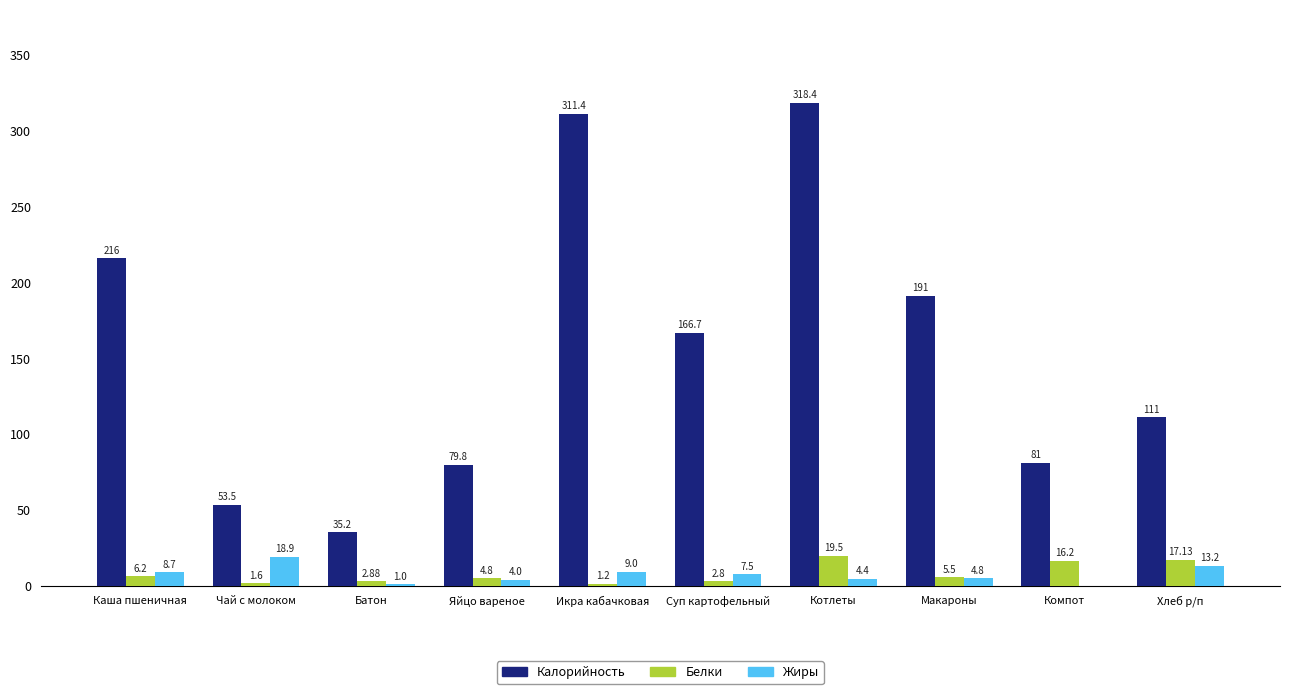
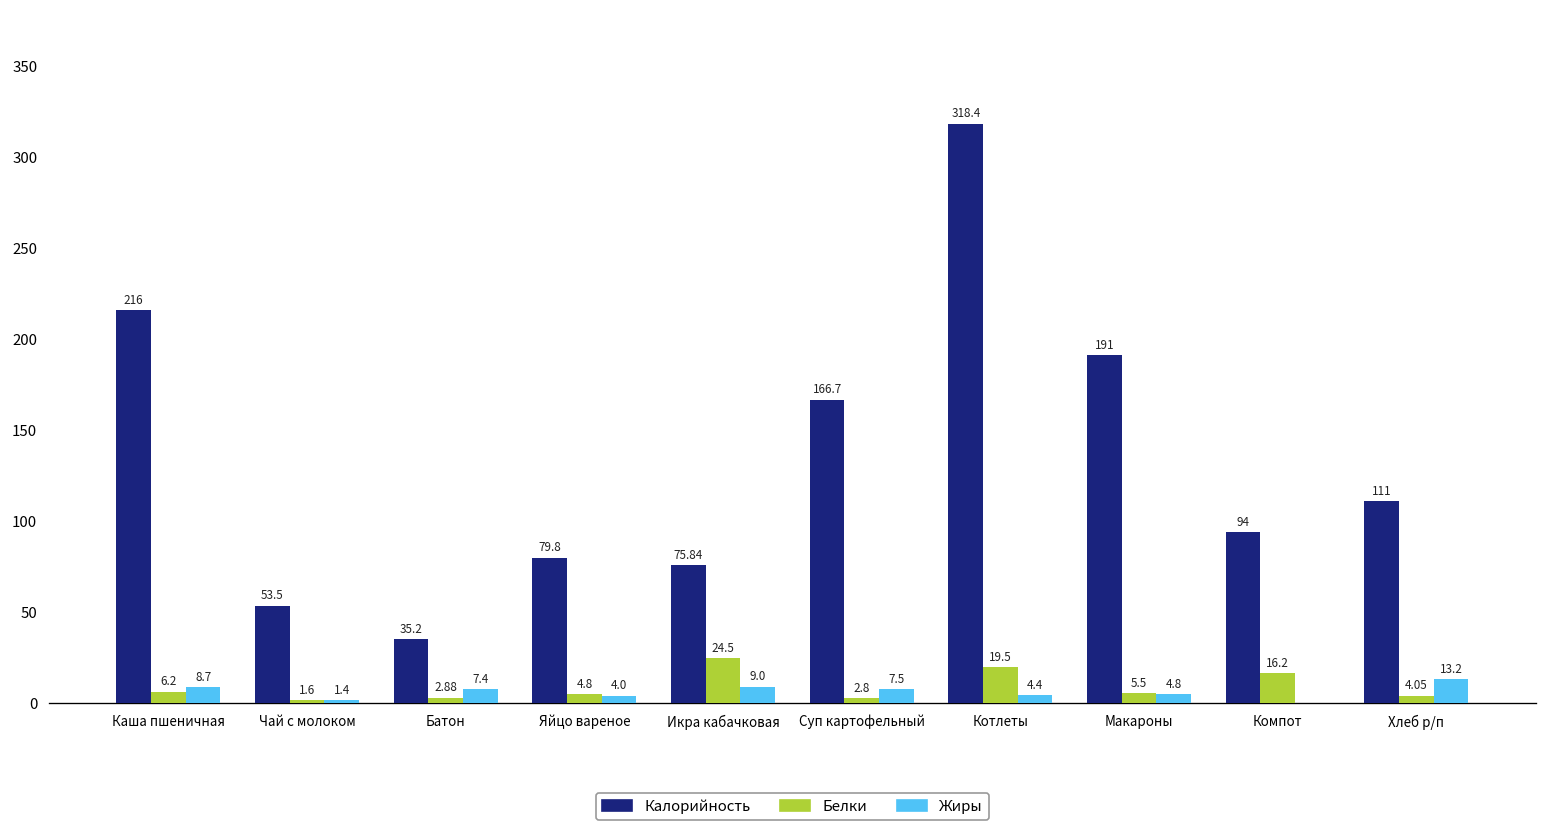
  {
    "Калорийность": {
      "Каша пшеничная": 216,
      "Чай с молоком": 53.5,
      "Батон": 35.2,
      "Яйцо вареное": 79.8,
-     "Икра кабачковая": 311.4,
+     "Икра кабачковая": 75.84,
      "Суп картофельный": 166.7,
      "Котлеты": 318.4,
      "Макароны": 191,
-     "Компот": 81,
+     "Компот": 94,
      "Хлеб р/п": 111
    },
    "Белки": {
      "Каша пшеничная": 6.2,
      "Чай с молоком": 1.6,
      "Батон": 2.88,
      "Яйцо вареное": 4.8,
-     "Икра кабачковая": 1.2,
+     "Икра кабачковая": 24.5,
      "Суп картофельный": 2.8,
      "Котлеты": 19.5,
      "Макароны": 5.5,
      "Компот": 16.2,
-     "Хлеб р/п": 17.13
+     "Хлеб р/п": 4.05
    },
    "Жиры": {
      "Каша пшеничная": 8.7,
-     "Чай с молоком": 18.9,
-     "Батон": 1.0,
+     "Чай с молоком": 1.4,
+     "Батон": 7.4,
      "Яйцо вареное": 4.0,
      "Икра кабачковая": 9.0,
      "Суп картофельный": 7.5,
      "Котлеты": 4.4,
      "Макароны": 4.8,
      "Хлеб р/п": 13.2
    }
  }
